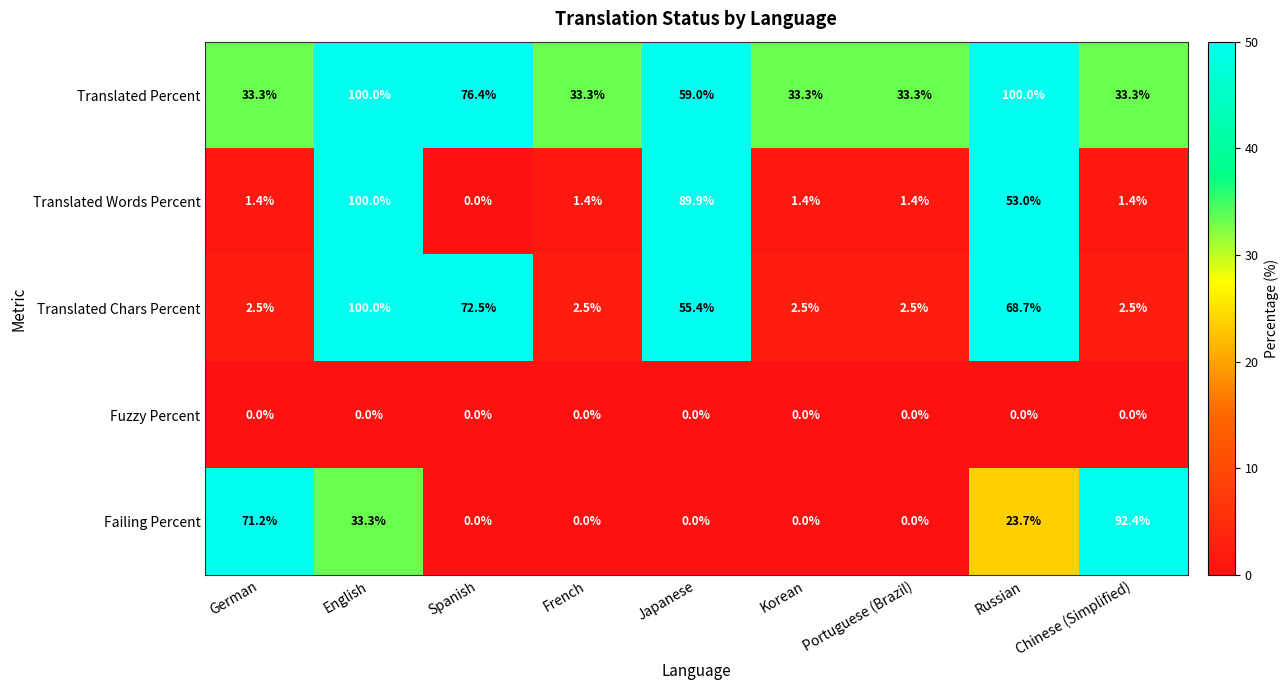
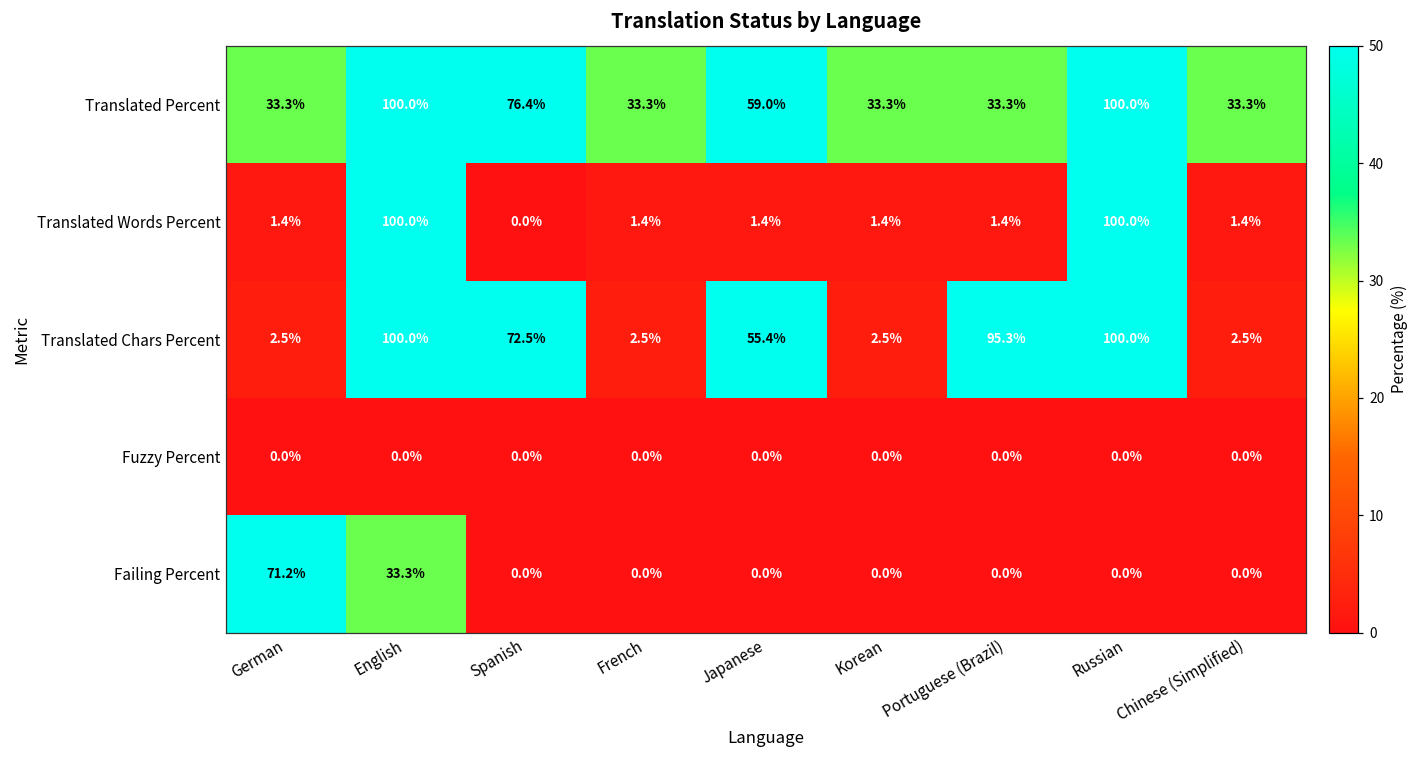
  {
    "Translated Percent": {
      "German": "33.3%",
      "English": "100.0%",
      "Spanish": "76.4%",
      "French": "33.3%",
      "Japanese": "59.0%",
      "Korean": "33.3%",
      "Portuguese (Brazil)": "33.3%",
      "Russian": "100.0%",
      "Chinese (Simplified)": "33.3%"
    },
    "Translated Words Percent": {
      "German": "1.4%",
      "English": "100.0%",
      "Spanish": "0.0%",
      "French": "1.4%",
-     "Japanese": "89.9%",
+     "Japanese": "1.4%",
      "Korean": "1.4%",
      "Portuguese (Brazil)": "1.4%",
-     "Russian": "53.0%",
+     "Russian": "100.0%",
      "Chinese (Simplified)": "1.4%"
    },
    "Translated Chars Percent": {
      "German": "2.5%",
      "English": "100.0%",
      "Spanish": "72.5%",
      "French": "2.5%",
      "Japanese": "55.4%",
      "Korean": "2.5%",
-     "Portuguese (Brazil)": "2.5%",
-     "Russian": "68.7%",
+     "Portuguese (Brazil)": "95.3%",
+     "Russian": "100.0%",
      "Chinese (Simplified)": "2.5%"
    },
    "Fuzzy Percent": {
      "German": "0.0%",
      "English": "0.0%",
      "Spanish": "0.0%",
      "French": "0.0%",
      "Japanese": "0.0%",
      "Korean": "0.0%",
      "Portuguese (Brazil)": "0.0%",
      "Russian": "0.0%",
      "Chinese (Simplified)": "0.0%"
    },
    "Failing Percent": {
      "German": "71.2%",
      "English": "33.3%",
      "Spanish": "0.0%",
      "French": "0.0%",
      "Japanese": "0.0%",
      "Korean": "0.0%",
      "Portuguese (Brazil)": "0.0%",
-     "Russian": "23.7%",
-     "Chinese (Simplified)": "92.4%"
+     "Russian": "0.0%",
+     "Chinese (Simplified)": "0.0%"
    }
  }
